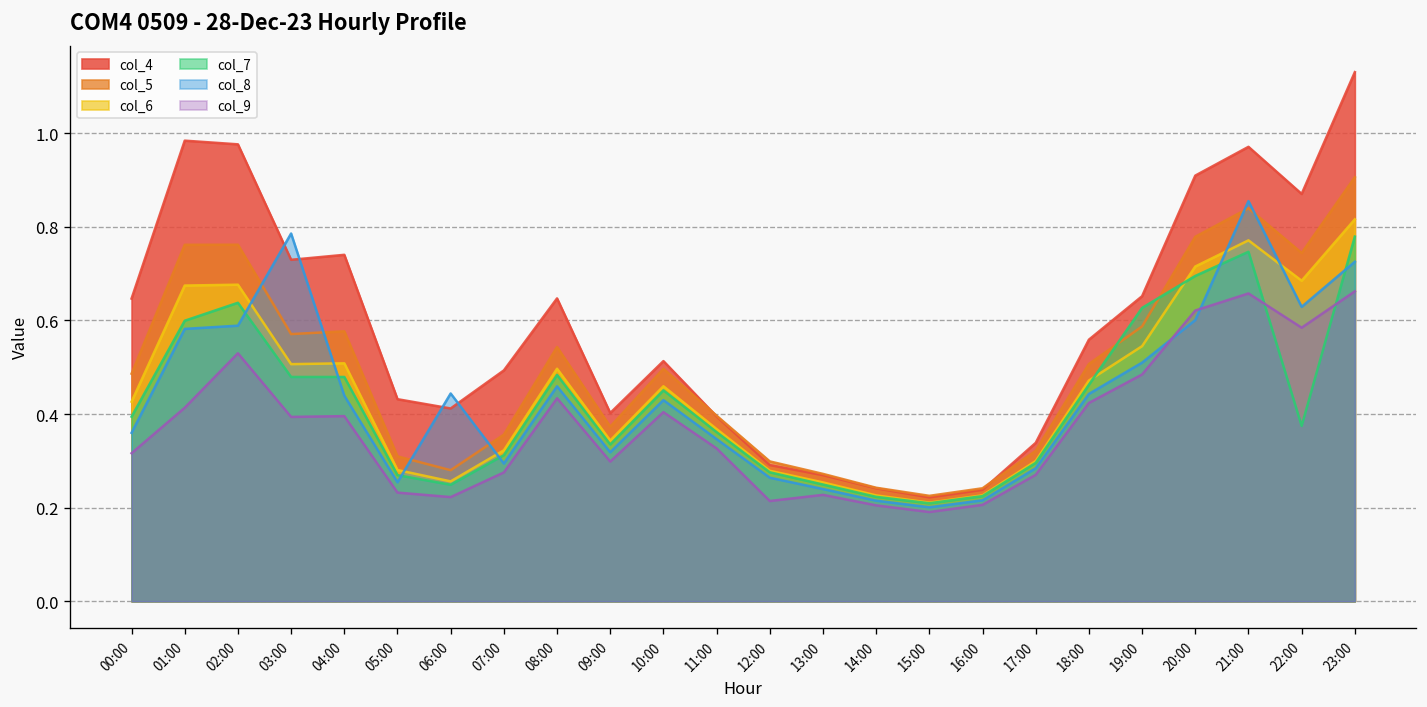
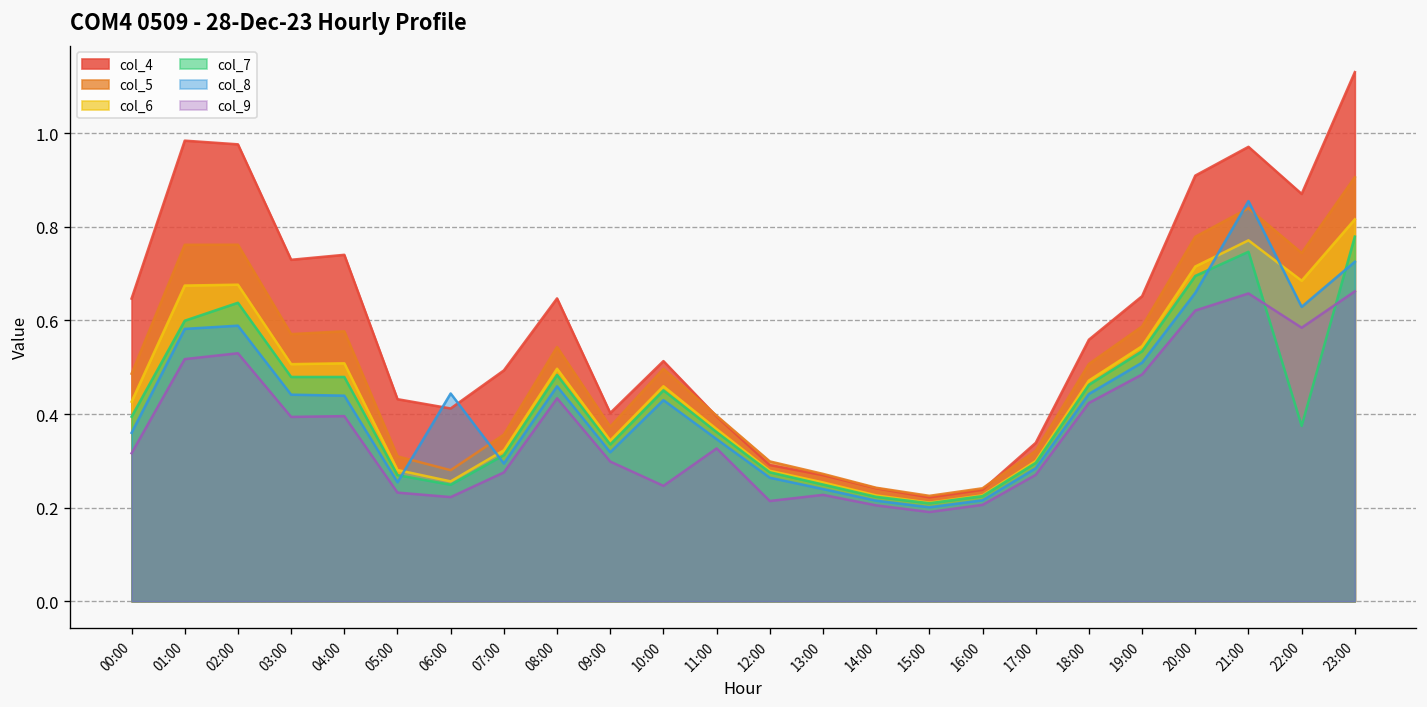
  {
    "col_6": {
      "00:00": 0.43,
      "01:00": 0.67,
      "02:00": 0.68,
      "03:00": 0.51,
      "04:00": 0.51,
      "05:00": 0.28,
      "06:00": 0.26,
      "07:00": 0.32,
      "08:00": 0.50,
      "09:00": 0.34,
      "10:00": 0.46,
      "18:00": 0.47,
      "19:00": 0.55,
      "20:00": 0.72,
      "21:00": 0.77,
      "22:00": 0.68,
      "23:00": 0.82
    },
    "col_7": {
      "00:00": 0.39,
      "01:00": 0.60,
      "02:00": 0.64,
      "03:00": 0.48,
      "04:00": 0.48,
      "05:00": 0.27,
      "06:00": 0.25,
      "07:00": 0.31,
      "08:00": 0.48,
      "09:00": 0.34,
      "10:00": 0.45,
      "18:00": 0.46,
-     "19:00": 0.63,
+     "19:00": 0.53,
      "20:00": 0.70,
      "21:00": 0.75,
      "22:00": 0.37,
      "23:00": 0.78
    },
    "col_8": {
      "00:00": 0.36,
      "01:00": 0.58,
      "02:00": 0.59,
-     "03:00": 0.79,
+     "03:00": 0.44,
      "04:00": 0.44,
      "05:00": 0.25,
      "06:00": 0.44,
      "07:00": 0.29,
      "08:00": 0.46,
      "09:00": 0.32,
      "10:00": 0.43,
      "11:00": 0.35,
      "12:00": 0.26,
      "13:00": 0.24,
      "14:00": 0.22,
      "15:00": 0.20,
      "16:00": 0.22,
      "17:00": 0.28,
      "18:00": 0.44,
      "19:00": 0.51,
-     "20:00": 0.60,
+     "20:00": 0.66,
      "21:00": 0.86,
      "22:00": 0.63,
      "23:00": 0.73
    },
    "col_9": {
      "00:00": 0.32,
-     "01:00": 0.41,
+     "01:00": 0.52,
      "02:00": 0.53,
      "03:00": 0.39,
      "04:00": 0.40,
      "05:00": 0.23,
      "06:00": 0.22,
      "07:00": 0.28,
      "08:00": 0.43,
      "09:00": 0.30,
-     "10:00": 0.40,
+     "10:00": 0.25,
      "11:00": 0.33,
      "12:00": 0.21,
      "13:00": 0.23,
      "14:00": 0.21,
      "15:00": 0.19,
      "16:00": 0.21,
      "17:00": 0.27,
      "18:00": 0.42,
      "19:00": 0.48,
      "20:00": 0.62,
      "21:00": 0.66,
      "22:00": 0.58,
      "23:00": 0.66
    }
  }
